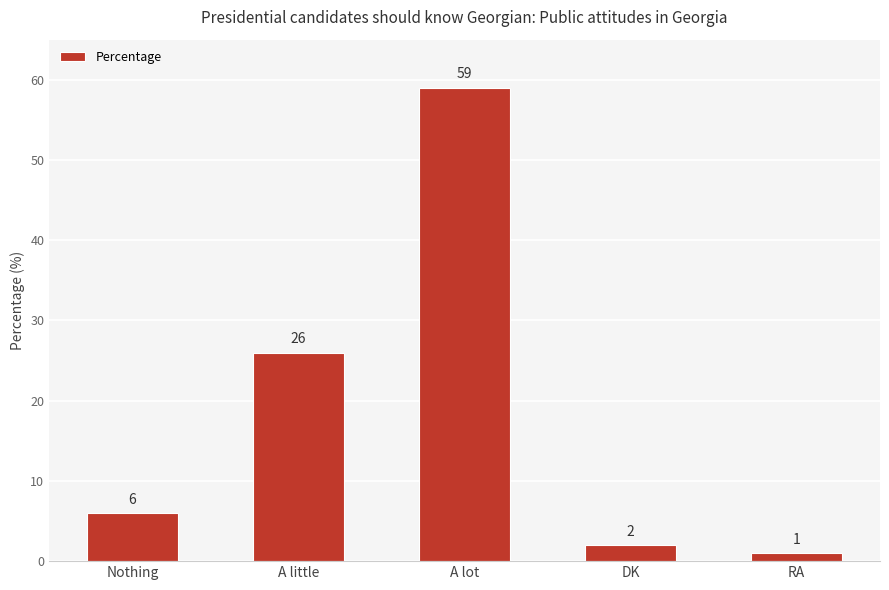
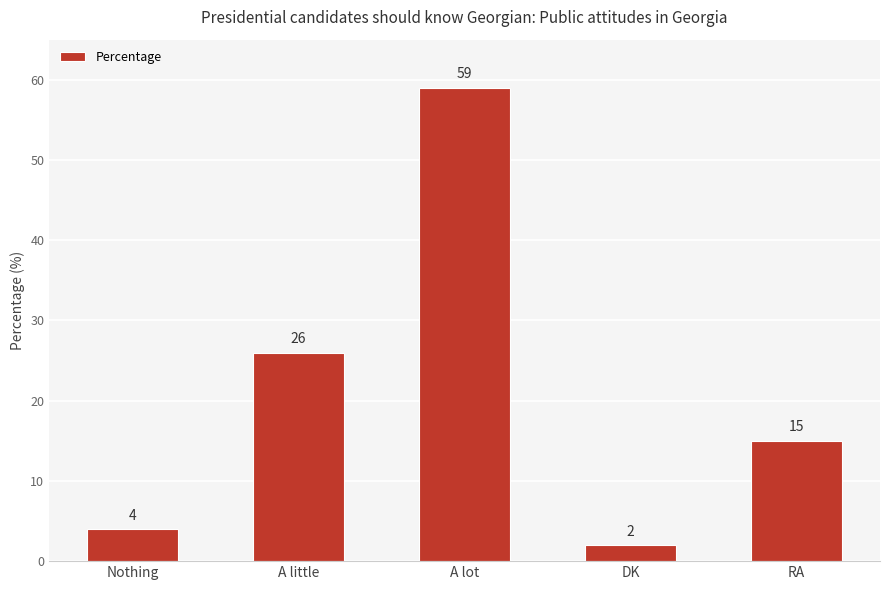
  {
-   "Nothing": 6,
+   "Nothing": 4,
    "A little": 26,
    "A lot": 59,
    "DK": 2,
-   "RA": 1
+   "RA": 15
  }
